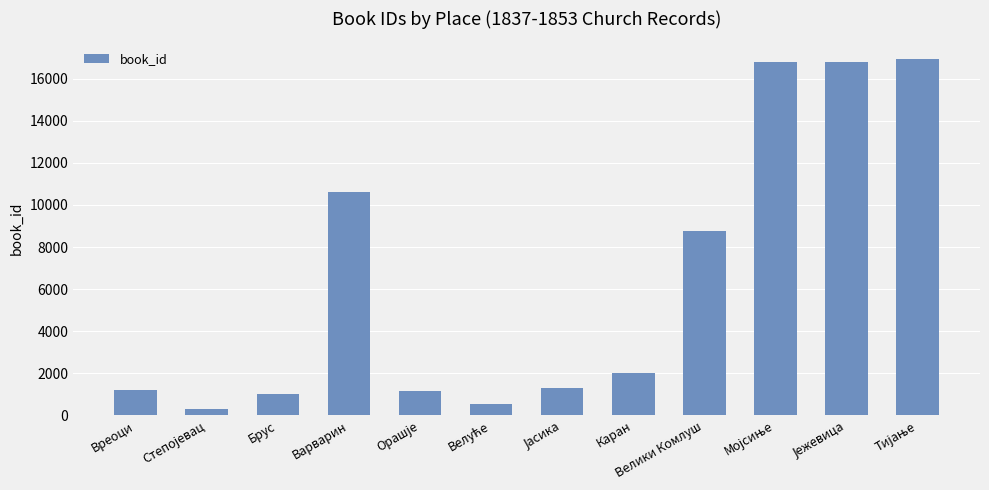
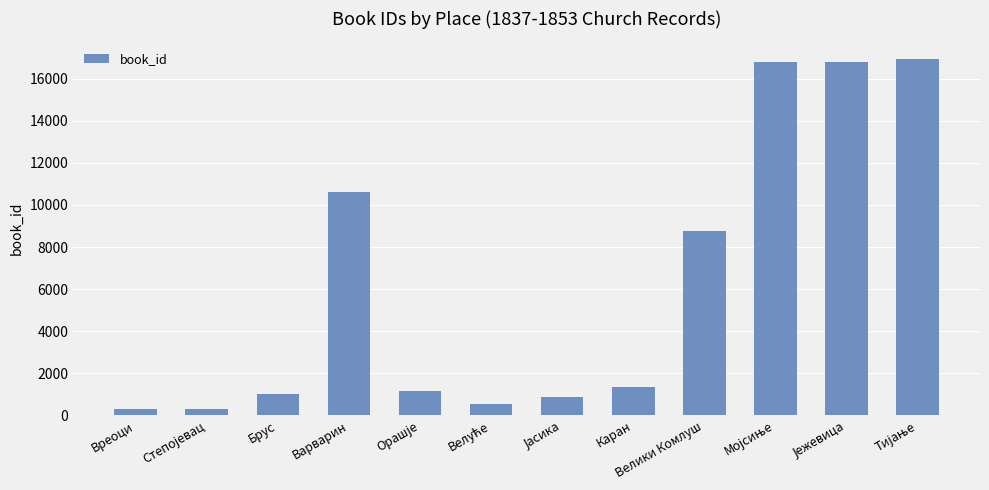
  {
-   "Вреоци": 1200,
+   "Вреоци": 300,
    "Степојевац": 300,
    "Брус": 1000,
    "Варварин": 10600,
    "Орашје": 1100,
    "Велуће": 500,
-   "Јасика": 1300,
-   "Каран": 2000,
+   "Јасика": 900,
+   "Каран": 1400,
    "Велики Комлуш": 8800,
    "Мојсиње": 16800,
    "Јежевица": 16800,
    "Тијање": 16900
  }
